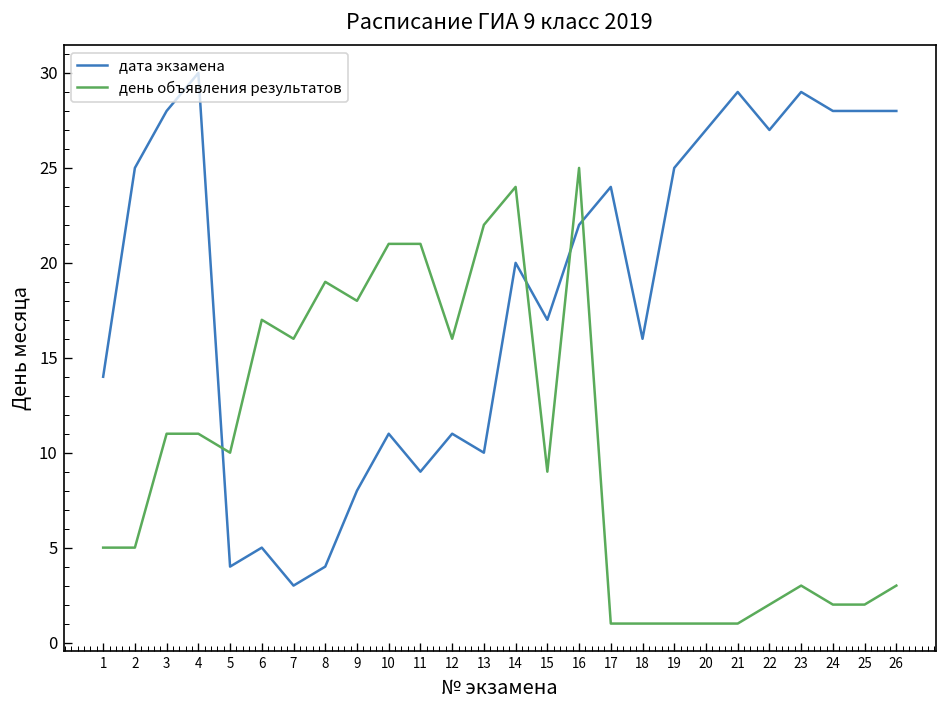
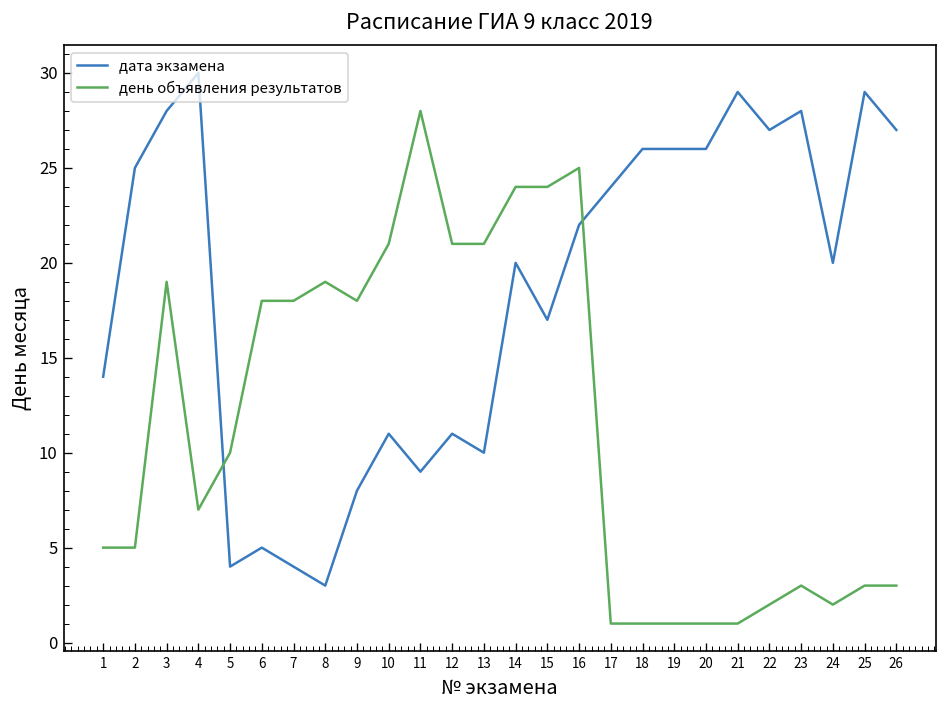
  {
    "дата экзамена": {
      "1": 14,
      "2": 25,
      "3": 28,
      "5": 4,
      "6": 5,
-     "7": 3,
-     "8": 4,
+     "7": 4,
+     "8": 3,
      "9": 8,
      "10": 11,
      "11": 9,
      "12": 11,
      "13": 10,
      "14": 20,
      "15": 17,
      "16": 22,
      "17": 24,
-     "18": 16,
-     "19": 25,
-     "20": 27,
+     "18": 26,
+     "19": 26,
+     "20": 26,
      "21": 29,
      "22": 27,
-     "23": 29,
-     "24": 28,
-     "25": 28,
-     "26": 28
+     "23": 28,
+     "24": 20,
+     "25": 29,
+     "26": 27
    },
    "день объявления результатов": {
      "1": 5,
      "2": 5,
-     "3": 11,
-     "4": 11,
+     "3": 19,
+     "4": 7,
      "5": 10,
-     "6": 17,
-     "7": 16,
+     "6": 18,
+     "7": 18,
      "8": 19,
      "9": 18,
      "10": 21,
-     "11": 21,
-     "12": 16,
-     "13": 22,
+     "11": 28,
+     "12": 21,
+     "13": 21,
      "14": 24,
-     "15": 9,
+     "15": 24,
      "16": 25,
      "17": 1,
      "18": 1,
      "19": 1,
      "20": 1,
      "21": 1,
      "22": 2,
      "23": 3,
      "24": 2,
-     "25": 2,
+     "25": 3,
      "26": 3
    }
  }
